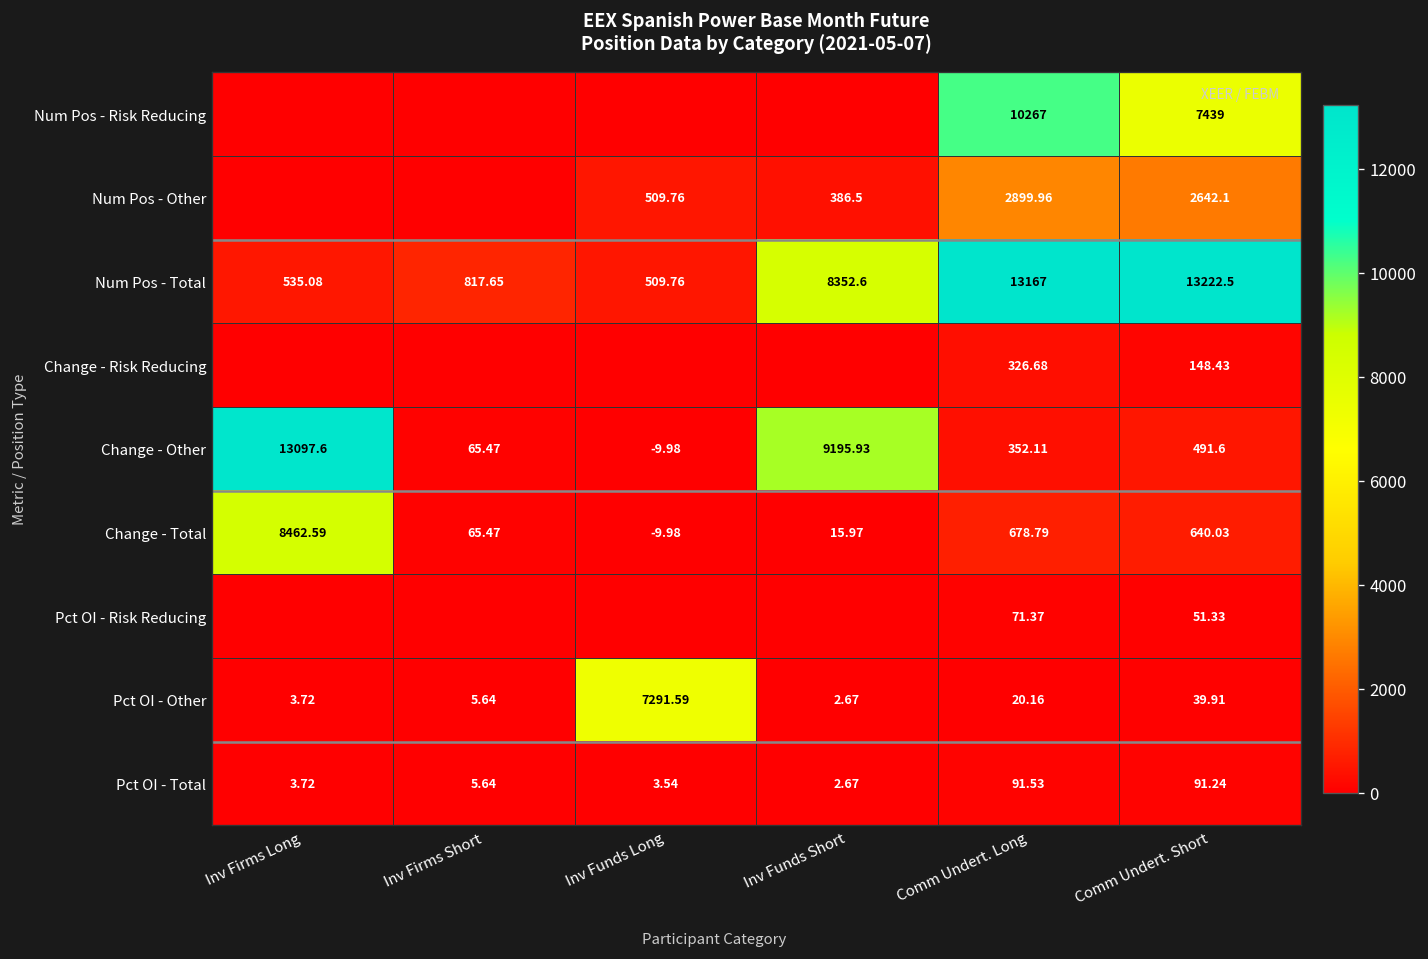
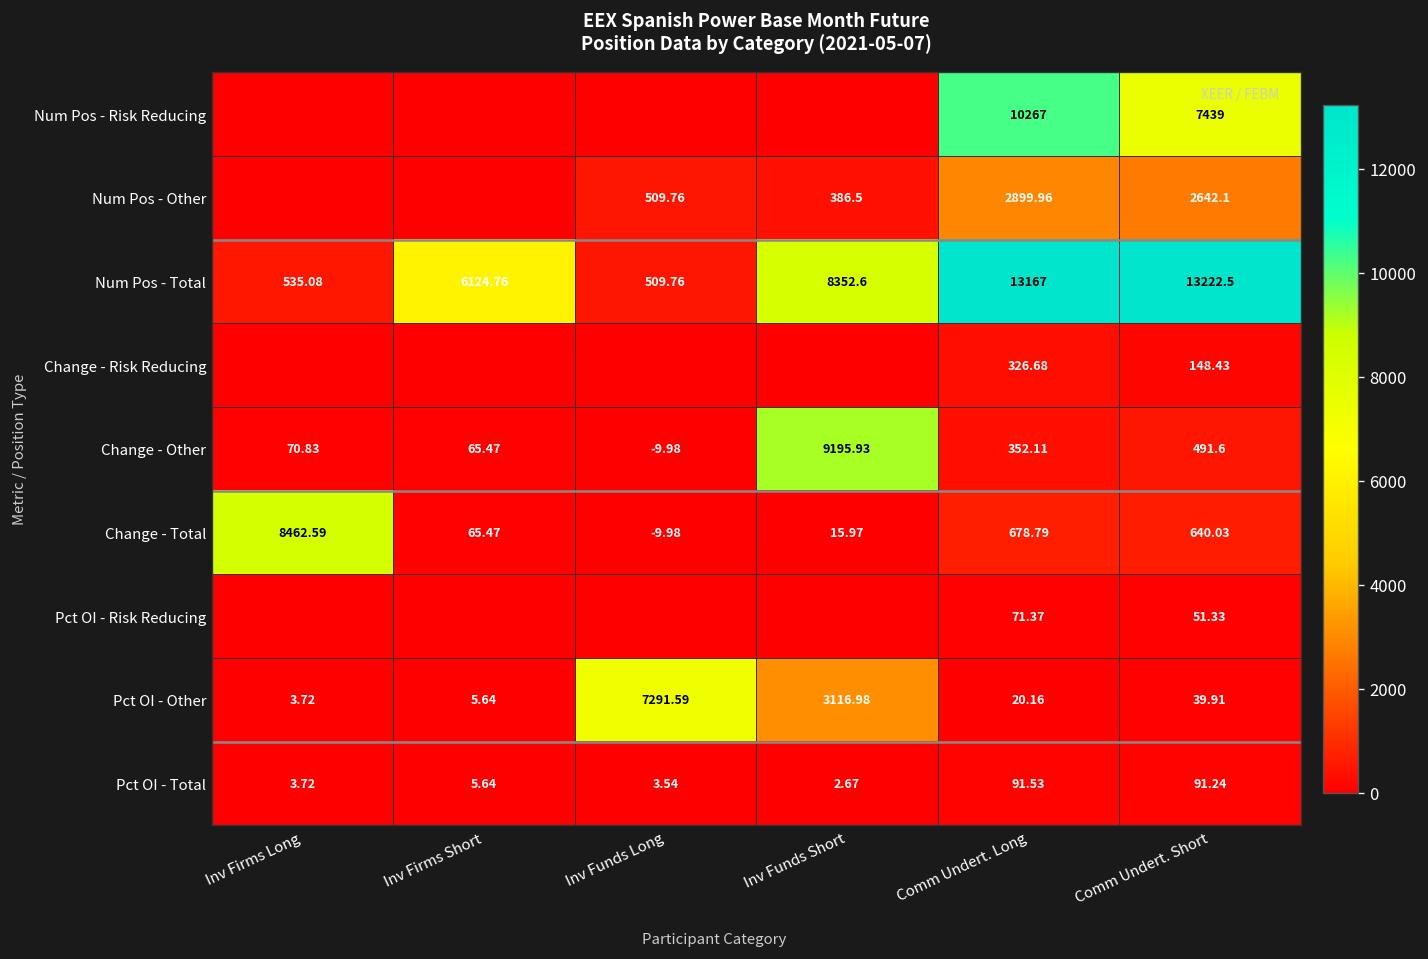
  {
    "Num Pos - Risk Reducing": {
      "Comm Undert. Long": 10267
    },
    "Num Pos - Other": {
      "Inv Funds Long": 509.76,
      "Inv Funds Short": 386.5,
      "Comm Undert. Long": 2899.96,
      "Comm Undert. Short": 2642.1
    },
    "Num Pos - Total": {
      "Inv Firms Long": 535.08,
-     "Inv Firms Short": 817.65,
+     "Inv Firms Short": 6124.76,
      "Inv Funds Long": 509.76,
      "Inv Funds Short": 8352.6,
      "Comm Undert. Long": 13167,
      "Comm Undert. Short": 13222.5
    },
    "Change - Risk Reducing": {
      "Comm Undert. Long": 326.68,
      "Comm Undert. Short": 148.43
    },
    "Change - Other": {
-     "Inv Firms Long": 13097.6,
+     "Inv Firms Long": 70.83,
      "Inv Firms Short": 65.47,
      "Inv Funds Long": -9.98,
      "Inv Funds Short": 9195.93,
      "Comm Undert. Long": 352.11,
      "Comm Undert. Short": 491.6
    },
    "Change - Total": {
      "Inv Firms Long": 8462.59,
      "Inv Firms Short": 65.47,
      "Inv Funds Long": -9.98,
      "Inv Funds Short": 15.97,
      "Comm Undert. Long": 678.79,
      "Comm Undert. Short": 640.03
    },
    "Pct OI - Risk Reducing": {
      "Comm Undert. Long": 71.37,
      "Comm Undert. Short": 51.33
    },
    "Pct OI - Other": {
      "Inv Firms Long": 3.72,
      "Inv Firms Short": 5.64,
      "Inv Funds Long": 7291.59,
-     "Inv Funds Short": 2.67,
+     "Inv Funds Short": 3116.98,
      "Comm Undert. Long": 20.16,
      "Comm Undert. Short": 39.91
    },
    "Pct OI - Total": {
      "Inv Firms Long": 3.72,
      "Inv Firms Short": 5.64,
      "Inv Funds Long": 3.54,
      "Inv Funds Short": 2.67,
      "Comm Undert. Long": 91.53,
      "Comm Undert. Short": 91.24
    }
  }
